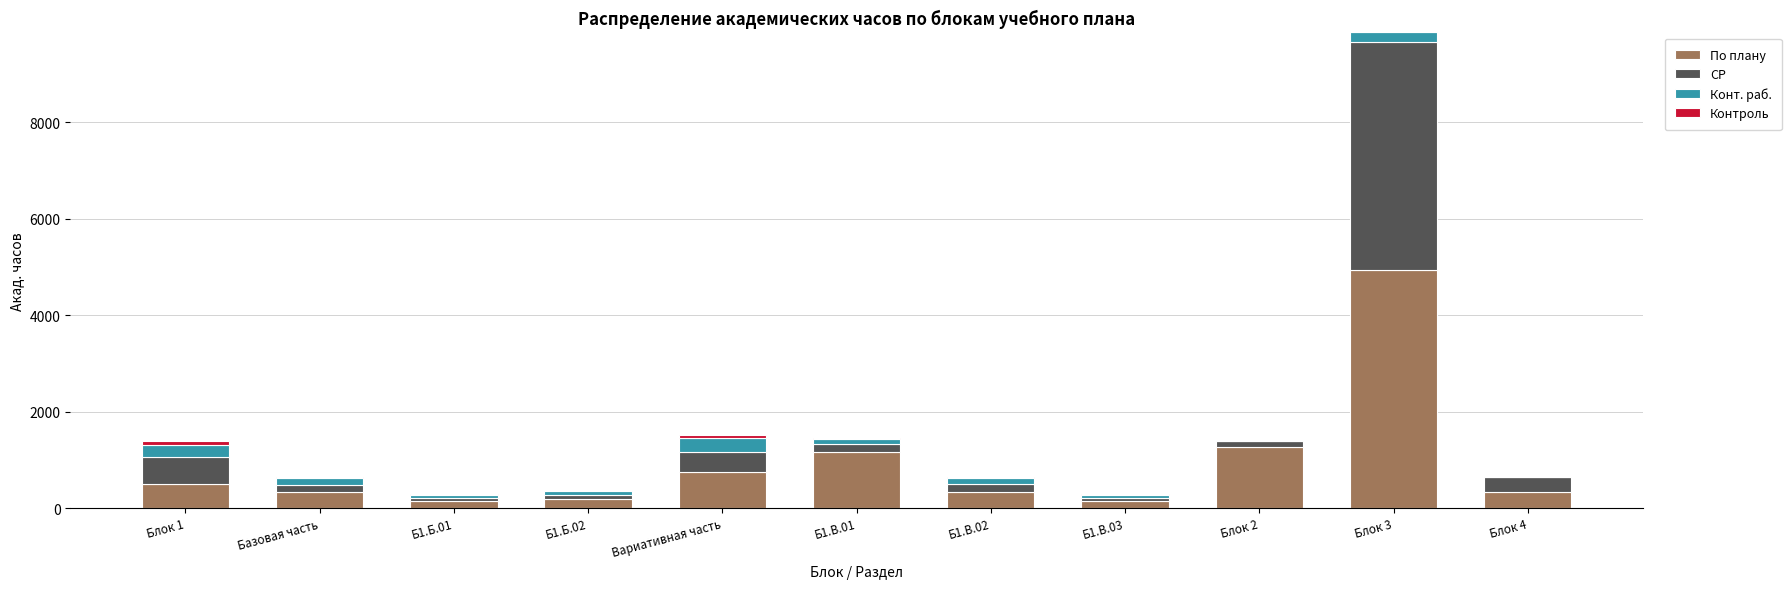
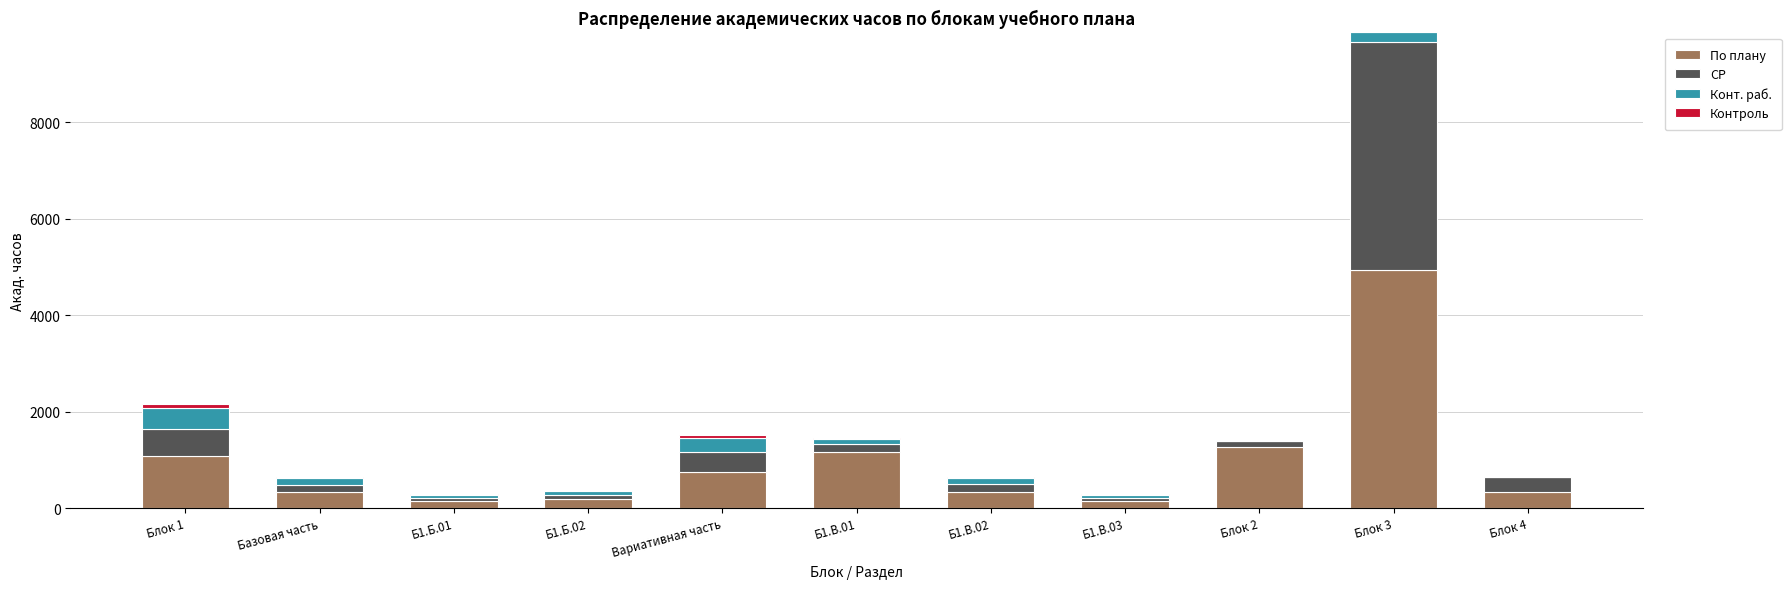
  {
    "По плану": {
-     "Блок 1": 500,
+     "Блок 1": 1100,
      "Базовая часть": 300,
      "Б1.Б.01": 100,
      "Б1.Б.02": 200,
      "Вариативная часть": 800,
      "Б1.В.01": 1200,
      "Б1.В.02": 300,
      "Б1.В.03": 100,
      "Блок 2": 1300,
      "Блок 3": 4900,
      "Блок 4": 300
    },
    "СР": {
      "Блок 1": 600,
      "Базовая часть": 200,
      "Б1.Б.01": 100,
      "Б1.Б.02": 100,
      "Вариативная часть": 400,
      "Б1.В.01": 200,
      "Б1.В.02": 200,
      "Б1.В.03": 100,
      "Блок 2": 100,
      "Блок 3": 4700,
      "Блок 4": 300
    },
    "Конт. раб.": {
-     "Блок 1": 200,
+     "Блок 1": 400,
      "Базовая часть": 100,
      "Б1.Б.01": 100,
      "Б1.Б.02": 100,
      "Вариативная часть": 300,
      "Б1.В.01": 100,
      "Б1.В.02": 100,
      "Б1.В.03": 100,
      "Блок 3": 200
    },
    "Контроль": {
      "Блок 1": 100,
      "Вариативная часть": 100,
      "Блок 2": 0,
      "Блок 3": 0,
      "Блок 4": 0
    }
  }
